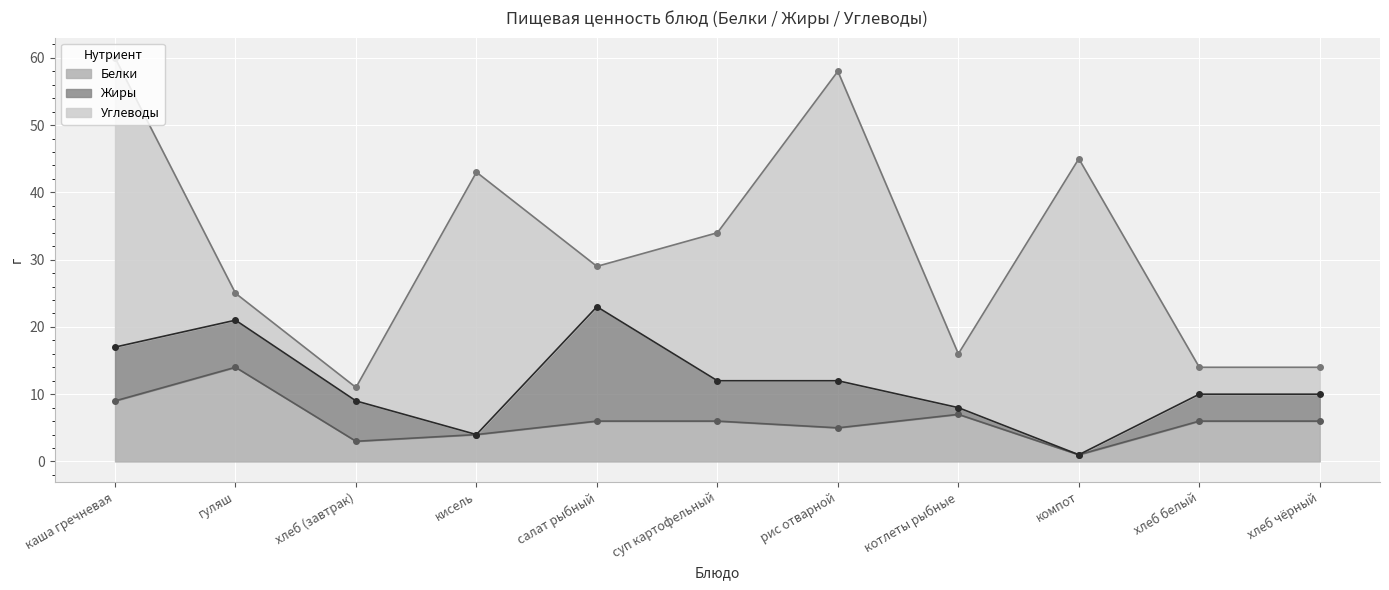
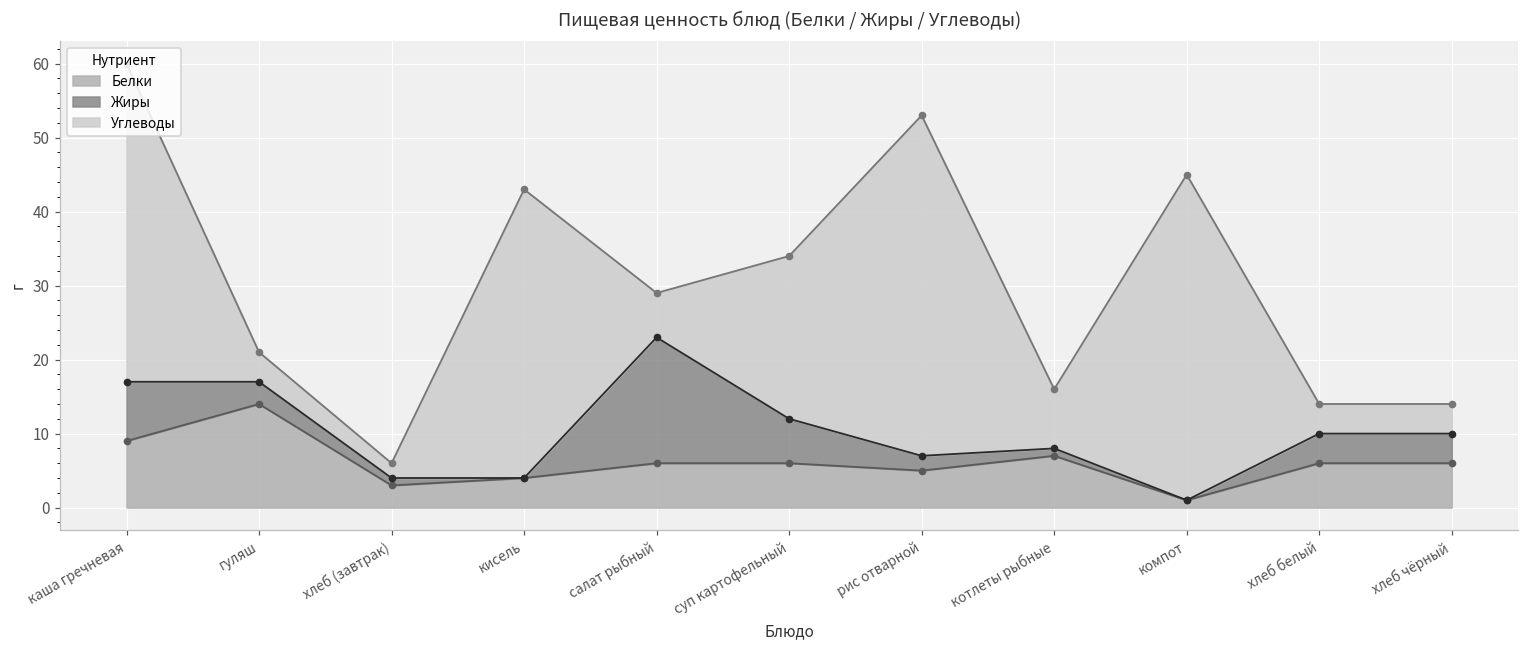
  {
    "Жиры": {
      "каша гречневая": 8,
-     "гуляш": 7,
-     "хлеб (завтрак)": 6,
+     "гуляш": 3,
+     "хлеб (завтрак)": 1,
      "салат рыбный": 17,
      "суп картофельный": 6,
-     "рис отварной": 7,
+     "рис отварной": 2,
      "котлеты рыбные": 1,
      "хлеб белый": 4,
      "хлеб чёрный": 4
    }
  }
